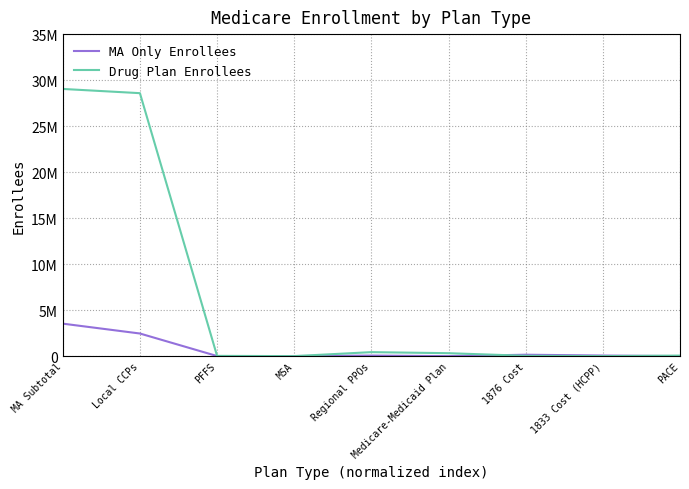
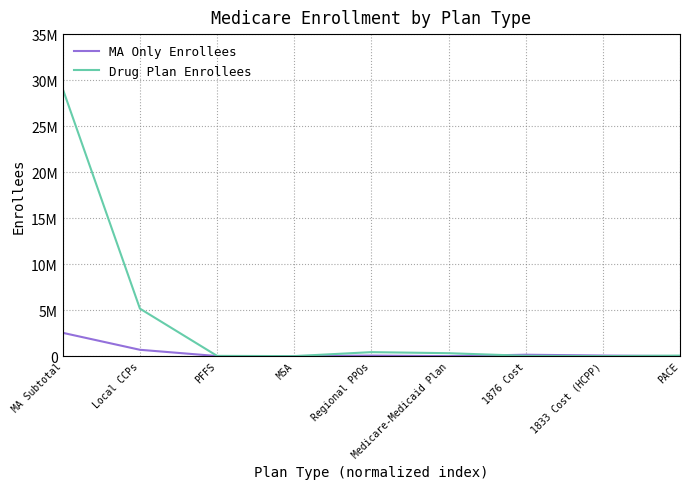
  {
    "MA Only Enrollees": {
-     "MA Subtotal": 4000000,
-     "Local CCPs": 2000000,
+     "MA Subtotal": 3000000,
+     "Local CCPs": 1000000,
      "Regional PPOs": 0,
      "Medicare-Medicaid Plan": 0
    },
    "Drug Plan Enrollees": {
      "MA Subtotal": 29000000,
-     "Local CCPs": 29000000,
+     "Local CCPs": 5000000,
      "Regional PPOs": 0,
      "Medicare-Medicaid Plan": 0
    }
  }
